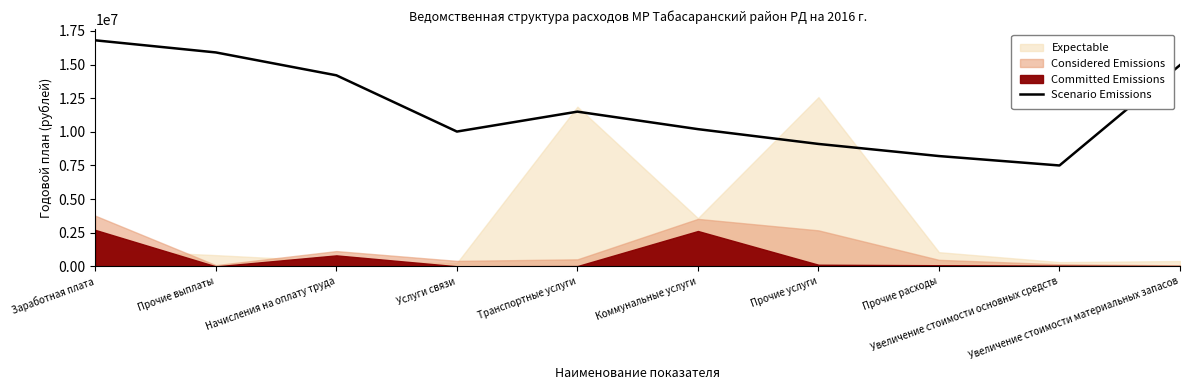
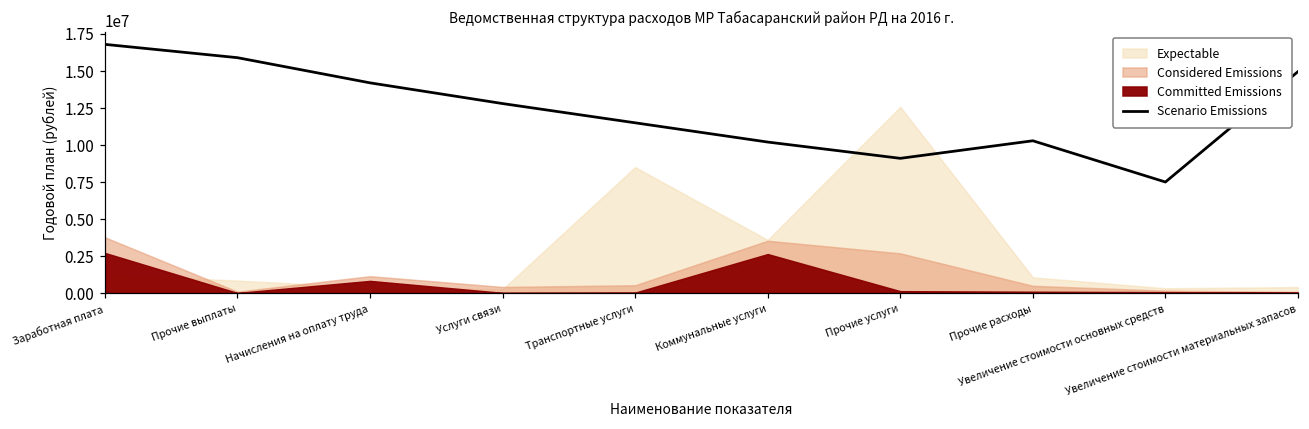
  {
    "Scenario Emissions": {
      "Заработная плата": 16800000,
      "Прочие выплаты": 15900000,
      "Начисления на оплату труда": 14200000,
-     "Услуги связи": 10000000,
+     "Услуги связи": 12800000,
      "Транспортные услуги": 11500000,
      "Коммунальные услуги": 10200000,
      "Прочие услуги": 9100000,
-     "Прочие расходы": 8200000,
+     "Прочие расходы": 10300000,
      "Увеличение стоимости основных средств": 7500000,
      "Увеличение стоимости материальных запасов": 15000000
    },
    "Expectable": {
      "Заработная плата": 1200000,
      "Прочие выплаты": 800000,
      "Начисления на оплату труда": 400000,
-     "Транспортные услуги": 11900000,
+     "Транспортные услуги": 8500000,
      "Прочие услуги": 12600000,
      "Прочие расходы": 1100000,
      "Увеличение стоимости материальных запасов": 400000
    },
    "Considered Emissions": {
      "Заработная плата": 3800000,
      "Начисления на оплату труда": 1100000,
      "Транспортные услуги": 500000,
      "Прочие услуги": 2700000,
      "Прочие расходы": 500000
    },
    "Committed Emissions": {
      "Заработная плата": 2700000,
      "Начисления на оплату труда": 800000,
      "Коммунальные услуги": 2600000
    }
  }
